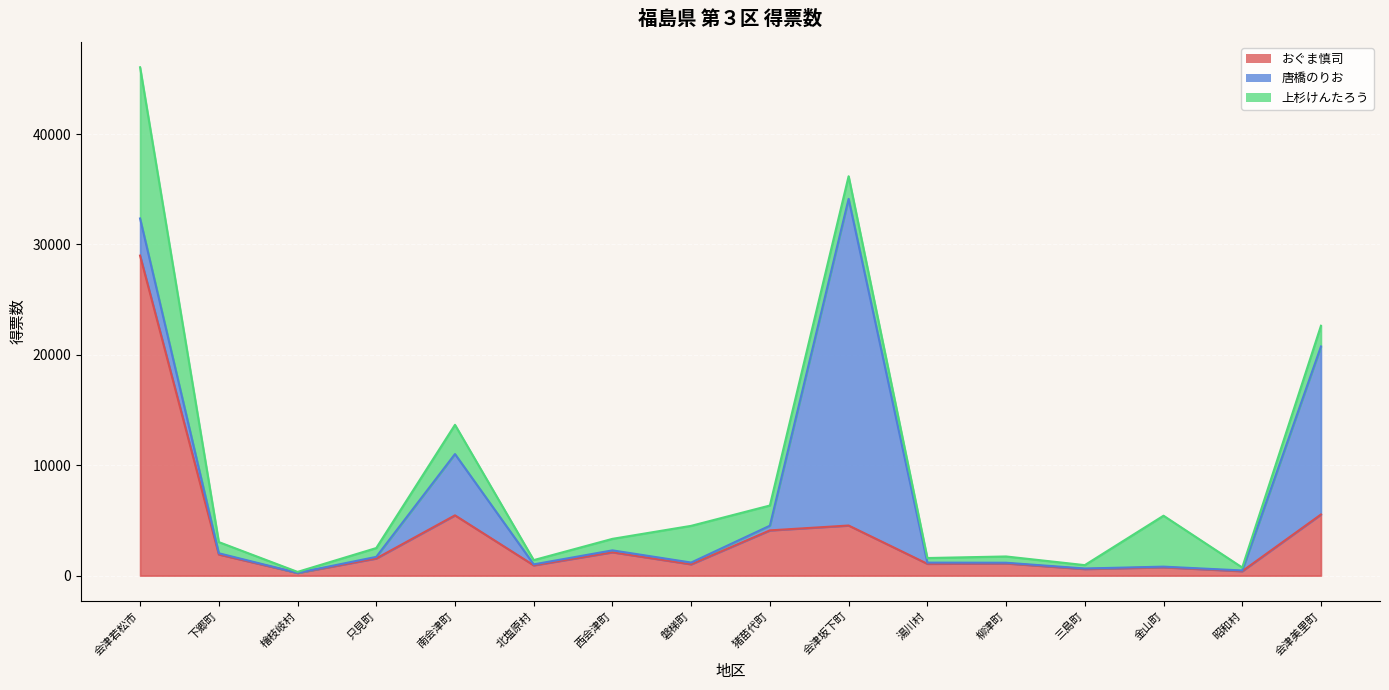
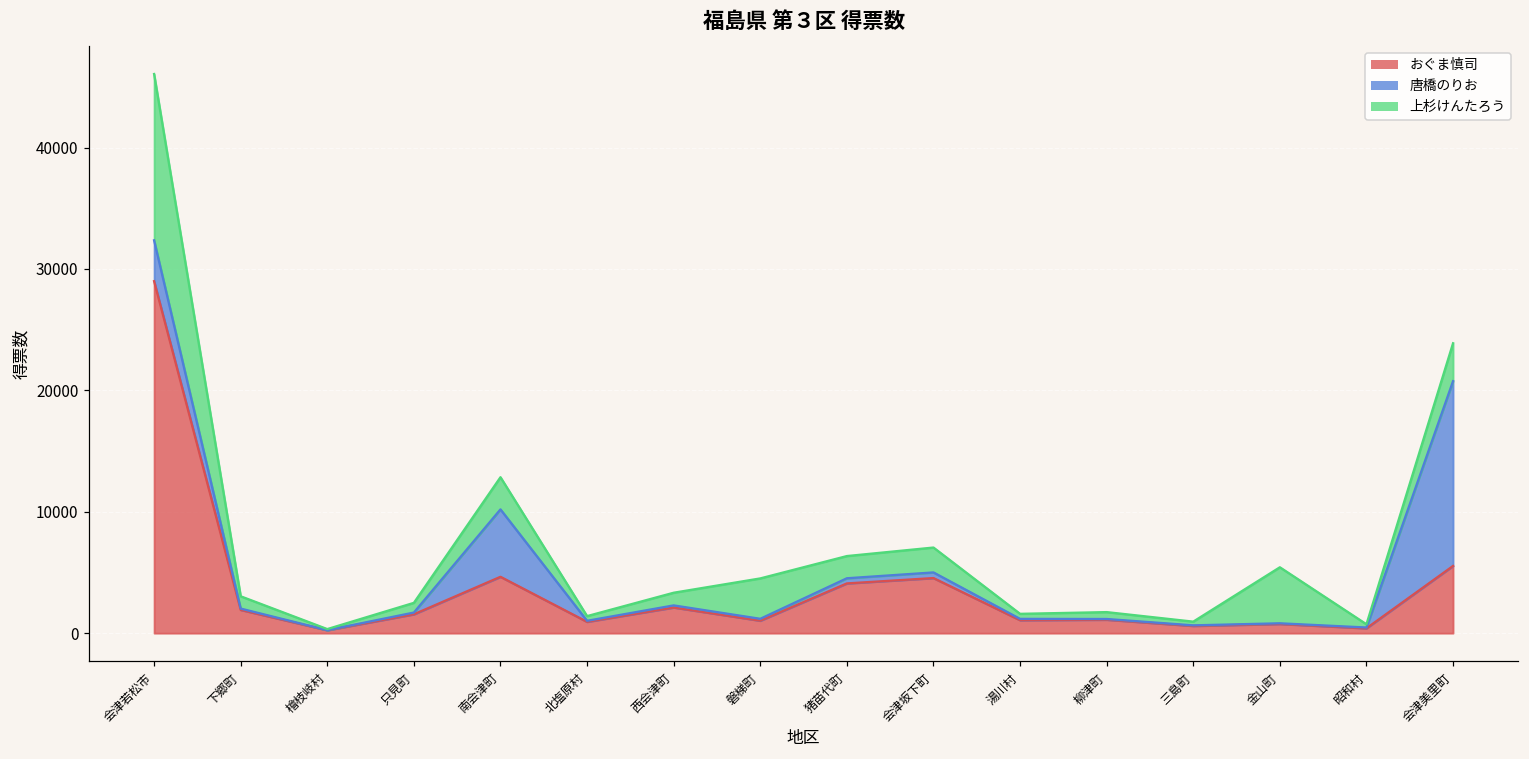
  {
    "おぐま慎司": {
      "会津若松市": 29000,
-     "南会津町": 5500,
+     "南会津町": 4600,
      "猪苗代町": 4100,
      "会津坂下町": 4500,
      "会津美里町": 5500
    },
    "唐橋のりお": {
      "会津若松市": 3400,
      "南会津町": 5600,
      "猪苗代町": 400,
-     "会津坂下町": 29600,
+     "会津坂下町": 500,
      "会津美里町": 15200
    },
    "上杉けんたろう": {
      "会津若松市": 13700,
      "下郷町": 1000,
      "只見町": 800,
      "南会津町": 2600,
      "北塩原村": 400,
      "西会津町": 1000,
      "磐梯町": 3300,
      "猪苗代町": 1800,
      "会津坂下町": 2100,
      "湯川村": 400,
      "柳津町": 600,
      "三島町": 300,
      "金山町": 4600,
      "昭和村": 300,
-     "会津美里町": 1900
+     "会津美里町": 3100
    }
  }
